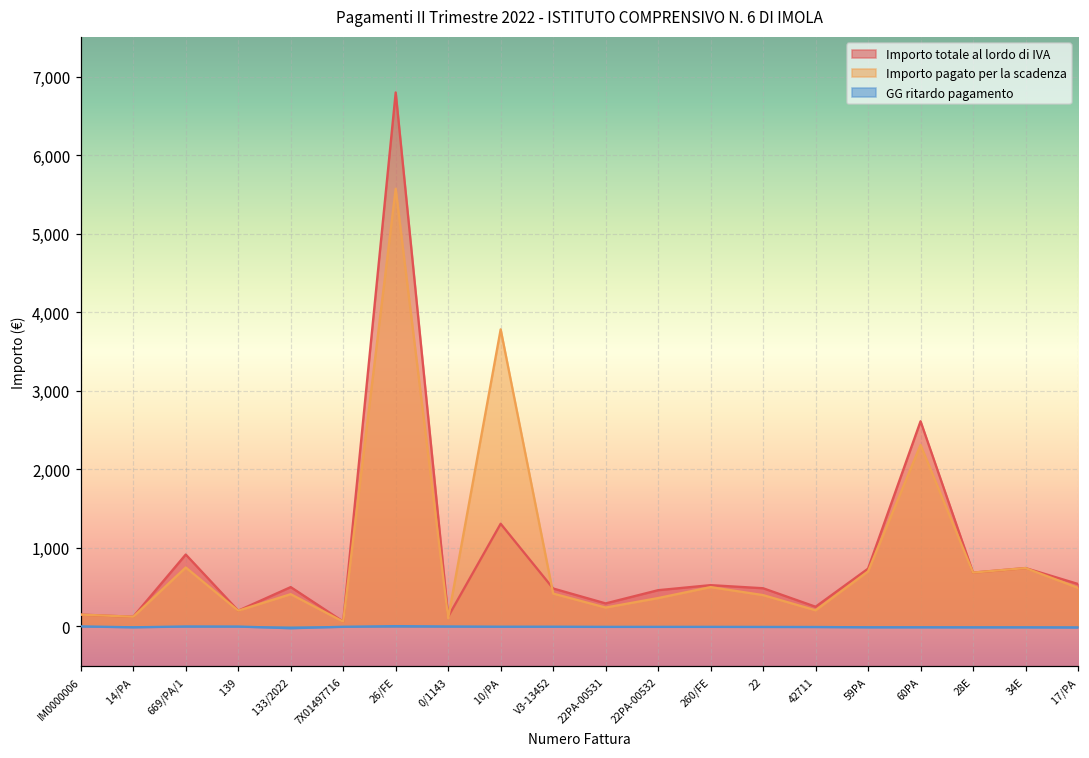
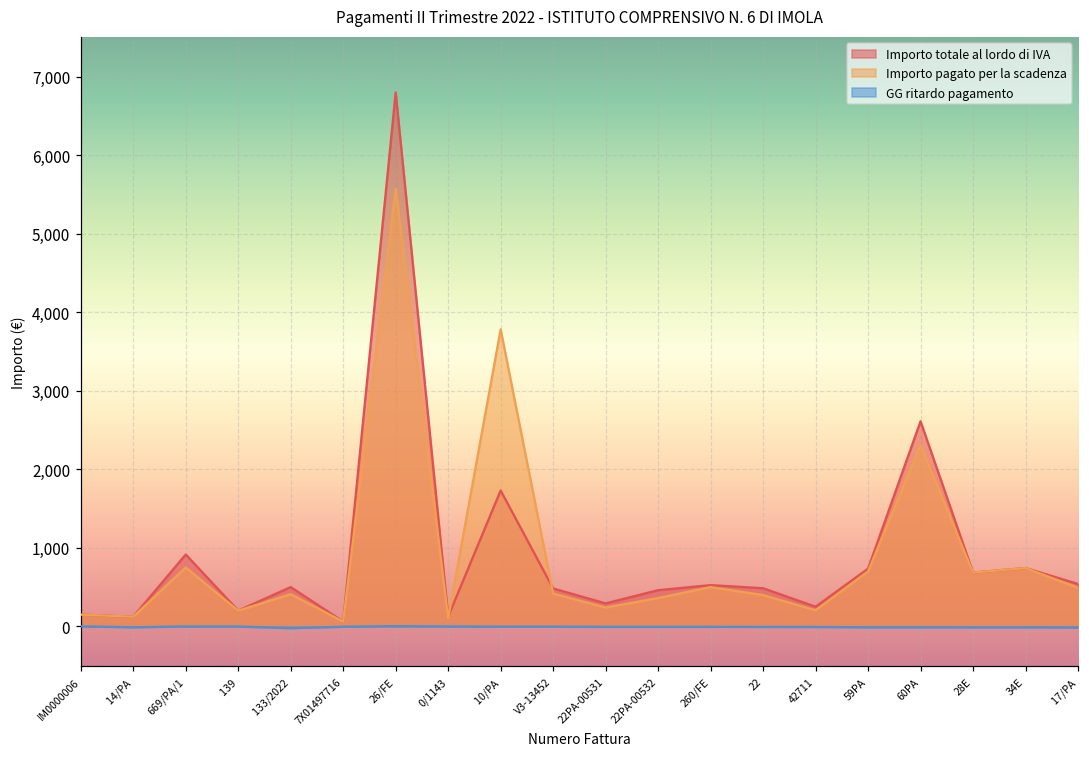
  {
    "Importo totale al lordo di IVA": {
      "669/PA/1": "900",
      "133/2022": "500",
      "26/FE": "6,800",
-     "10/PA": "1,300",
+     "10/PA": "1,700",
      "V3-13452": "500",
      "22PA-00531": "300",
      "22PA-00532": "500",
      "22": "500",
      "42711": "300",
      "60PA": "2,600",
      "17/PA": "500"
    },
    "Importo pagato per la scadenza": {
      "669/PA/1": "800",
      "133/2022": "400",
      "26/FE": "5,600",
      "10/PA": "3,800",
      "V3-13452": "400",
      "22PA-00531": "200",
      "22PA-00532": "400",
      "22": "400",
      "42711": "200",
      "60PA": "2,300",
      "17/PA": "500"
    }
  }
